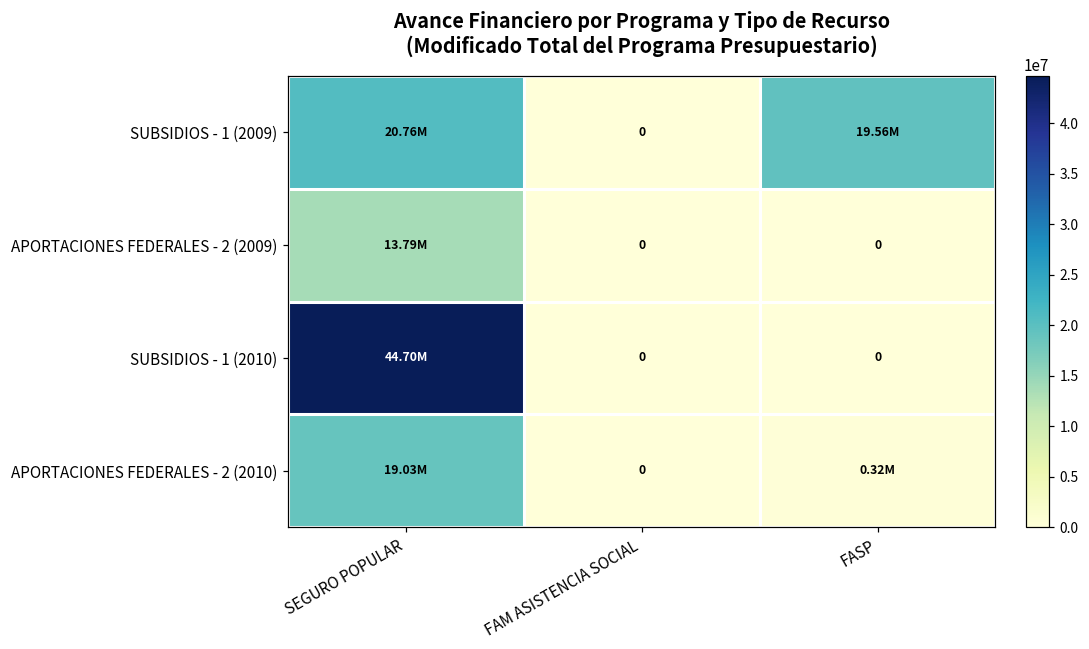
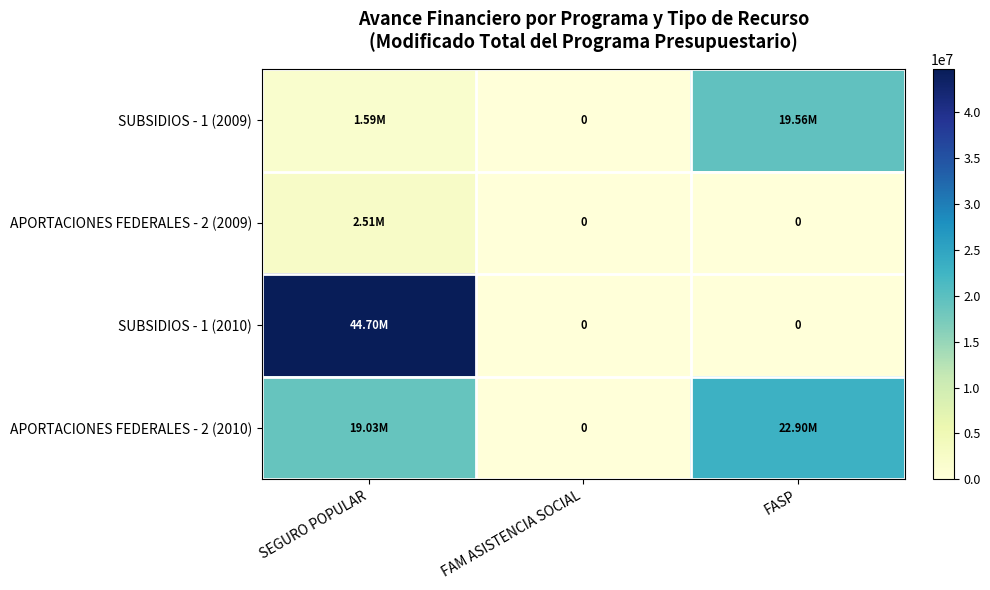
  {
    "SUBSIDIOS - 1 (2009)": {
-     "SEGURO POPULAR": "20.76M",
+     "SEGURO POPULAR": "1.59M",
      "FAM ASISTENCIA SOCIAL": "0",
      "FASP": "19.56M"
    },
    "APORTACIONES FEDERALES - 2 (2009)": {
-     "SEGURO POPULAR": "13.79M",
+     "SEGURO POPULAR": "2.51M",
      "FAM ASISTENCIA SOCIAL": "0",
      "FASP": "0"
    },
    "SUBSIDIOS - 1 (2010)": {
      "SEGURO POPULAR": "44.70M",
      "FAM ASISTENCIA SOCIAL": "0",
      "FASP": "0"
    },
    "APORTACIONES FEDERALES - 2 (2010)": {
      "SEGURO POPULAR": "19.03M",
      "FAM ASISTENCIA SOCIAL": "0",
-     "FASP": "0.32M"
+     "FASP": "22.90M"
    }
  }
